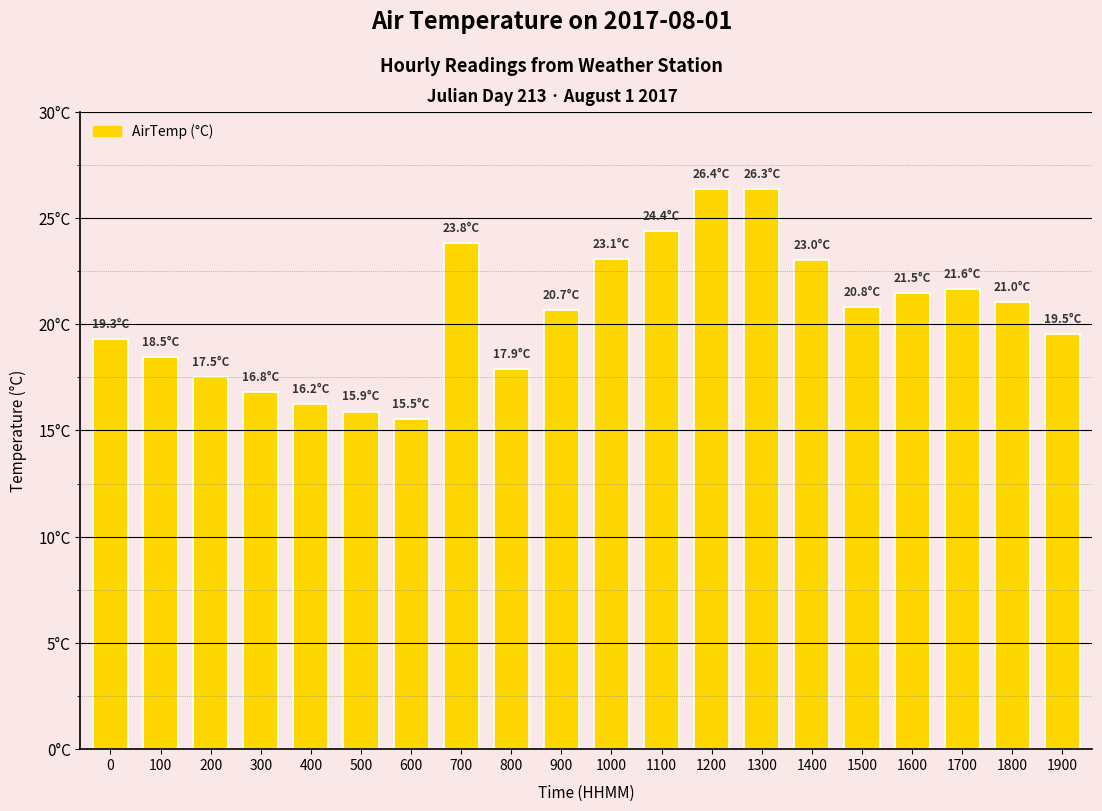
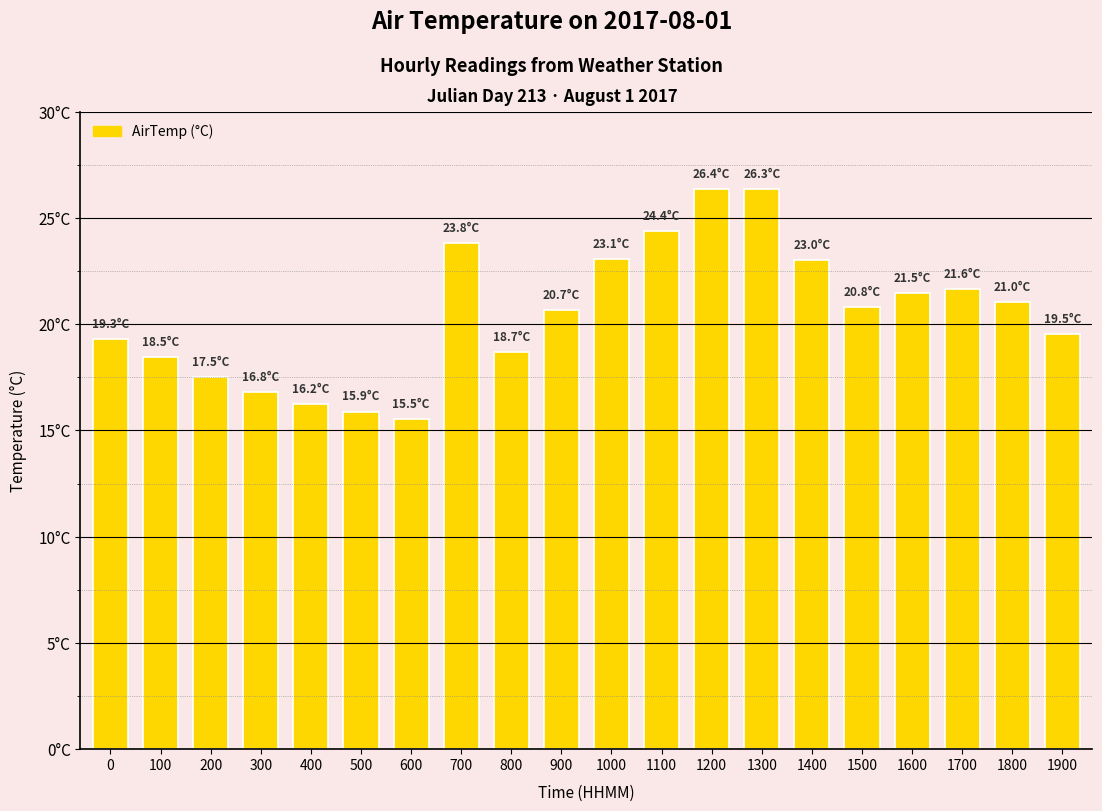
  {
    "0": "19.3°C",
    "100": "18.5°C",
    "200": "17.5°C",
    "300": "16.8°C",
    "400": "16.2°C",
    "500": "15.9°C",
    "600": "15.5°C",
    "700": "23.8°C",
-   "800": "17.9°C",
+   "800": "18.7°C",
    "900": "20.7°C",
    "1000": "23.1°C",
    "1100": "24.4°C",
    "1200": "26.4°C",
    "1300": "26.3°C",
    "1400": "23.0°C",
    "1500": "20.8°C",
    "1600": "21.5°C",
    "1700": "21.6°C",
    "1800": "21.0°C",
    "1900": "19.5°C"
  }
